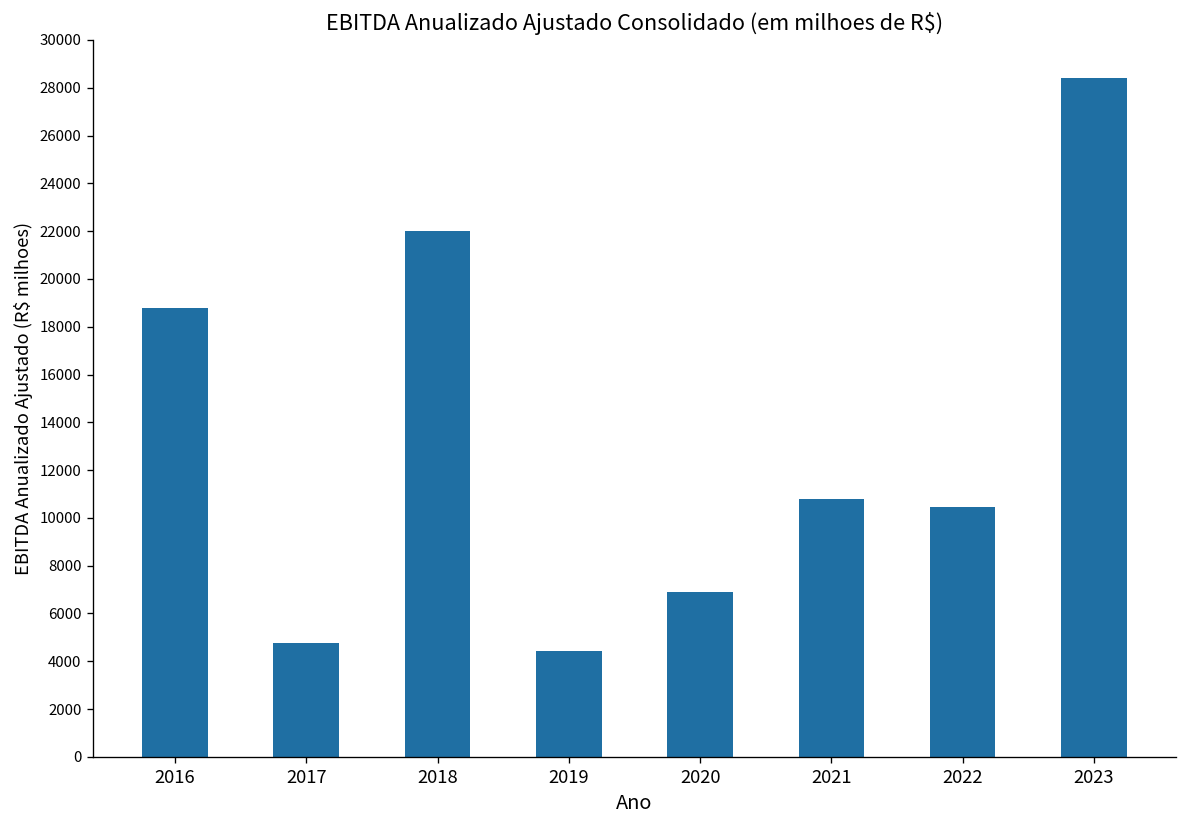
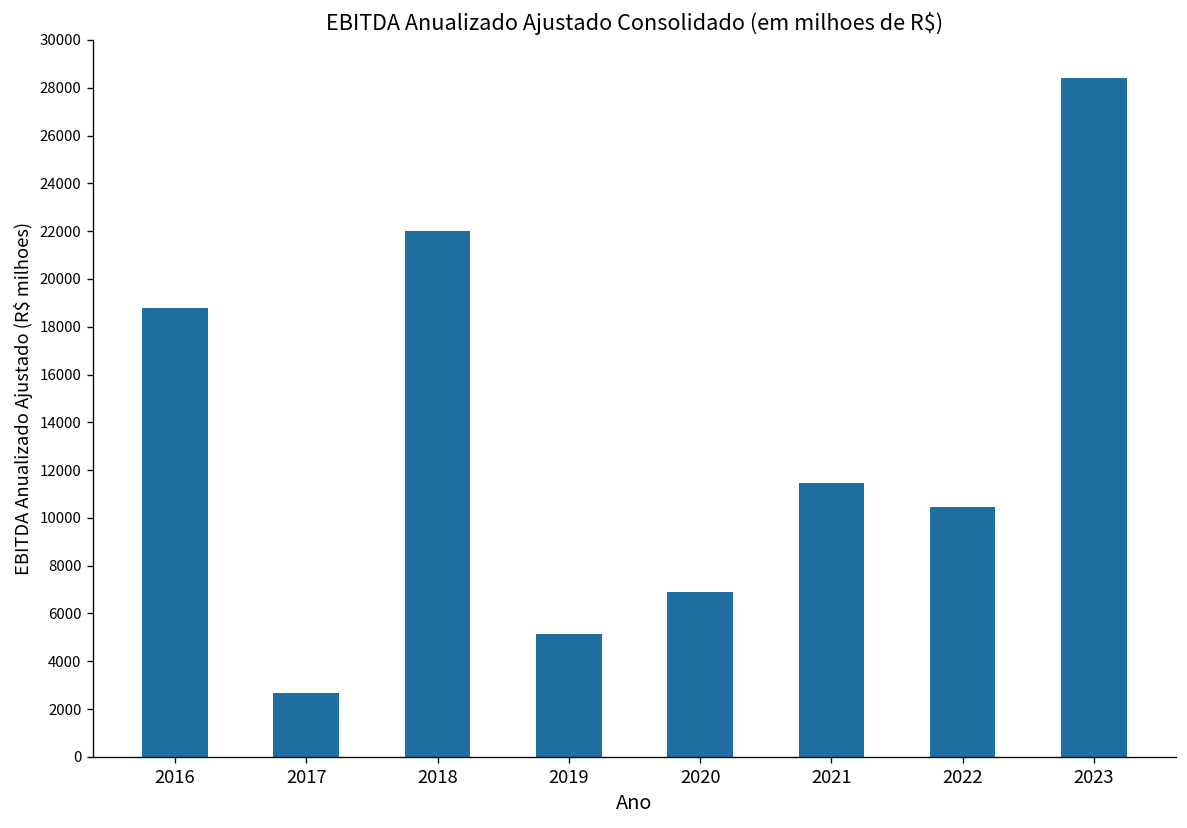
  {
    "2016": 18800,
-   "2017": 4800,
+   "2017": 2700,
    "2018": 22000,
-   "2019": 4400,
+   "2019": 5100,
    "2020": 6900,
-   "2021": 10800,
+   "2021": 11500,
    "2022": 10500,
    "2023": 28400
  }
